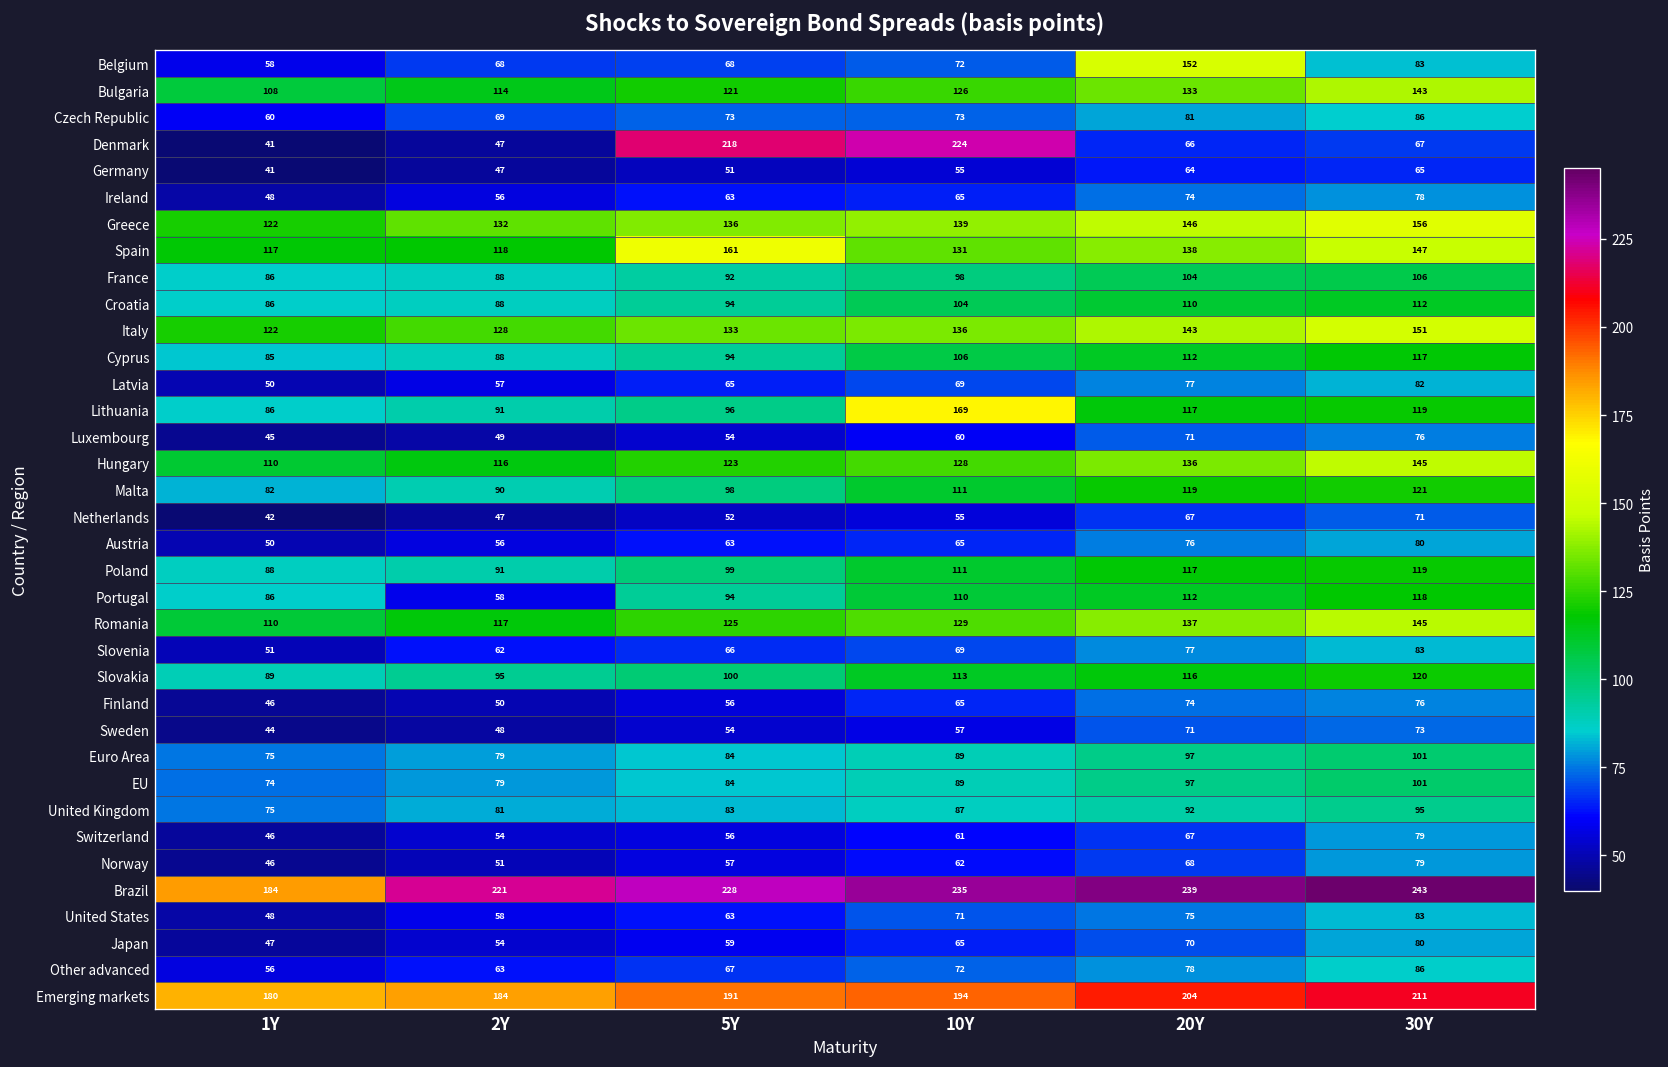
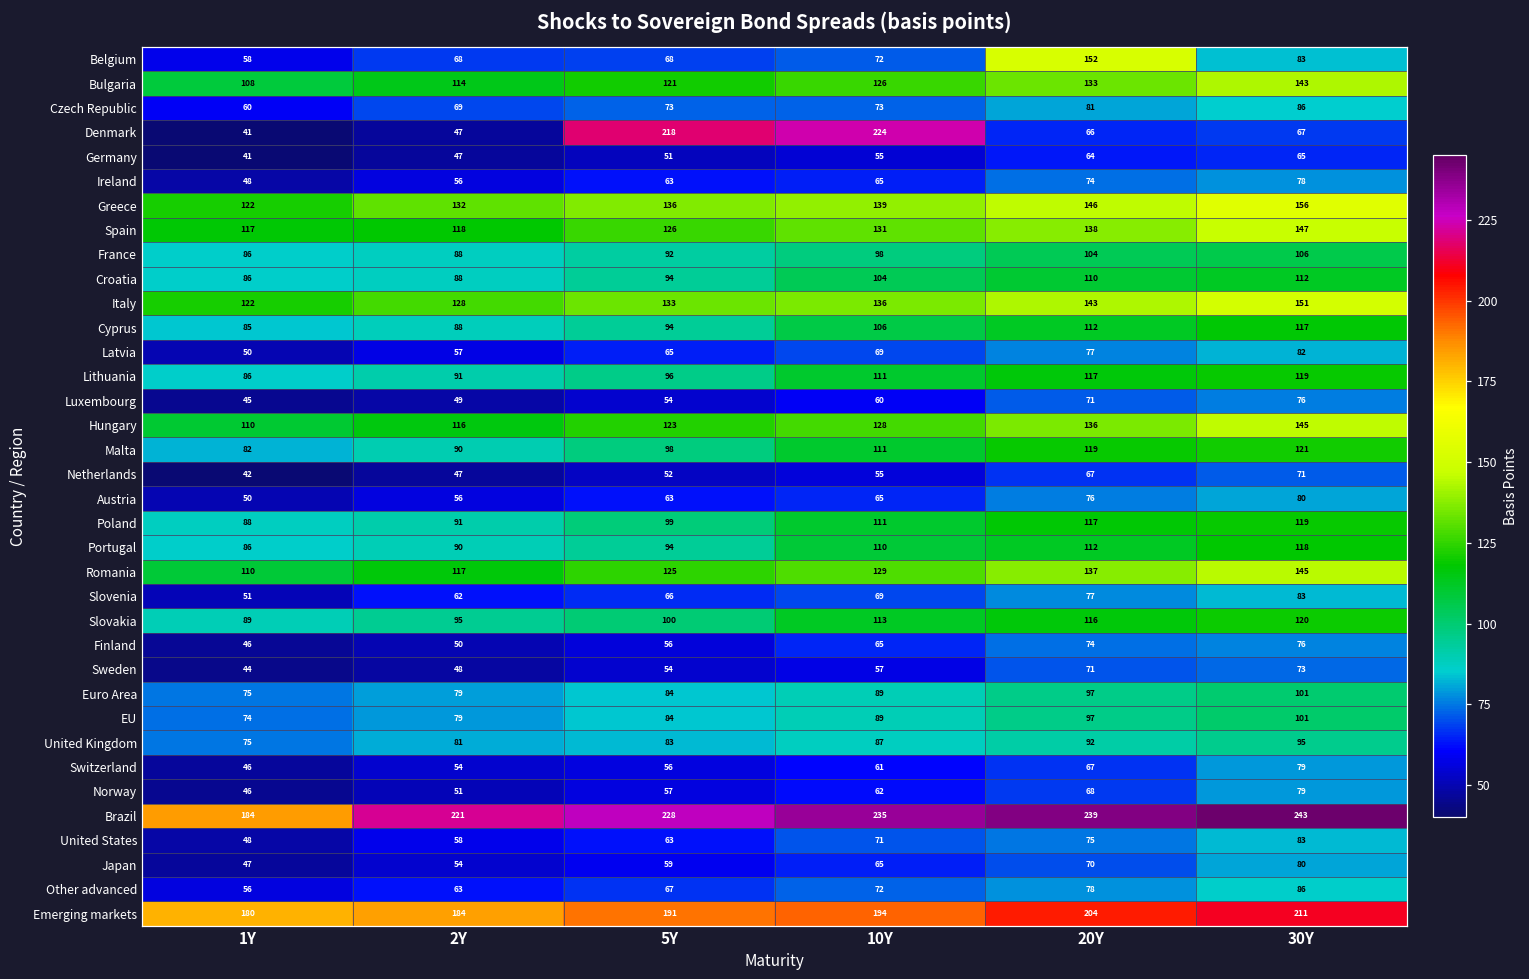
  {
    "Spain": {
      "1Y": 117,
      "2Y": 118,
-     "5Y": 161,
+     "5Y": 126,
      "10Y": 131,
      "20Y": 138,
      "30Y": 147
    },
    "Lithuania": {
      "1Y": 86,
      "2Y": 91,
      "5Y": 96,
-     "10Y": 169,
+     "10Y": 111,
      "20Y": 117,
      "30Y": 119
    },
    "Portugal": {
      "1Y": 86,
-     "2Y": 58,
+     "2Y": 90,
      "5Y": 94,
      "10Y": 110,
      "20Y": 112,
      "30Y": 118
    }
  }
